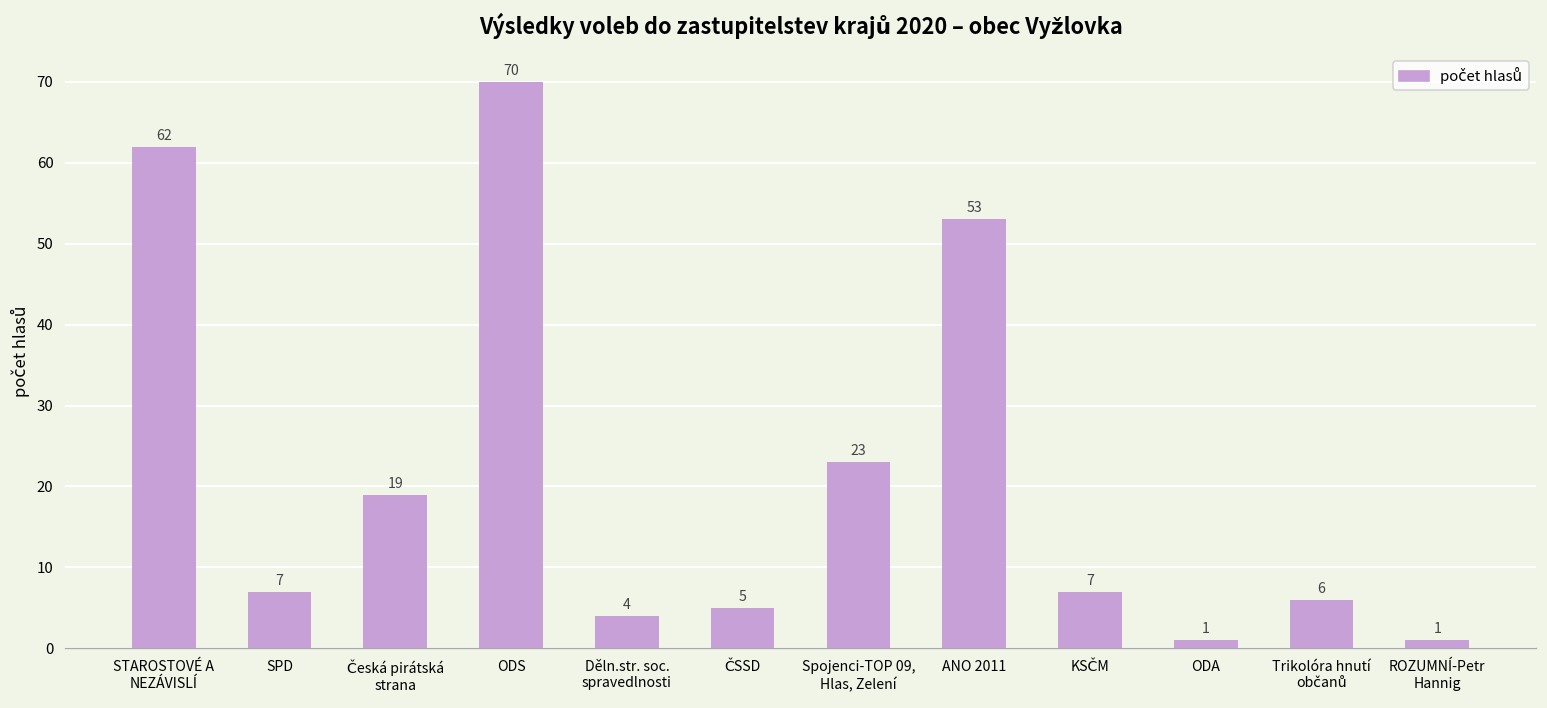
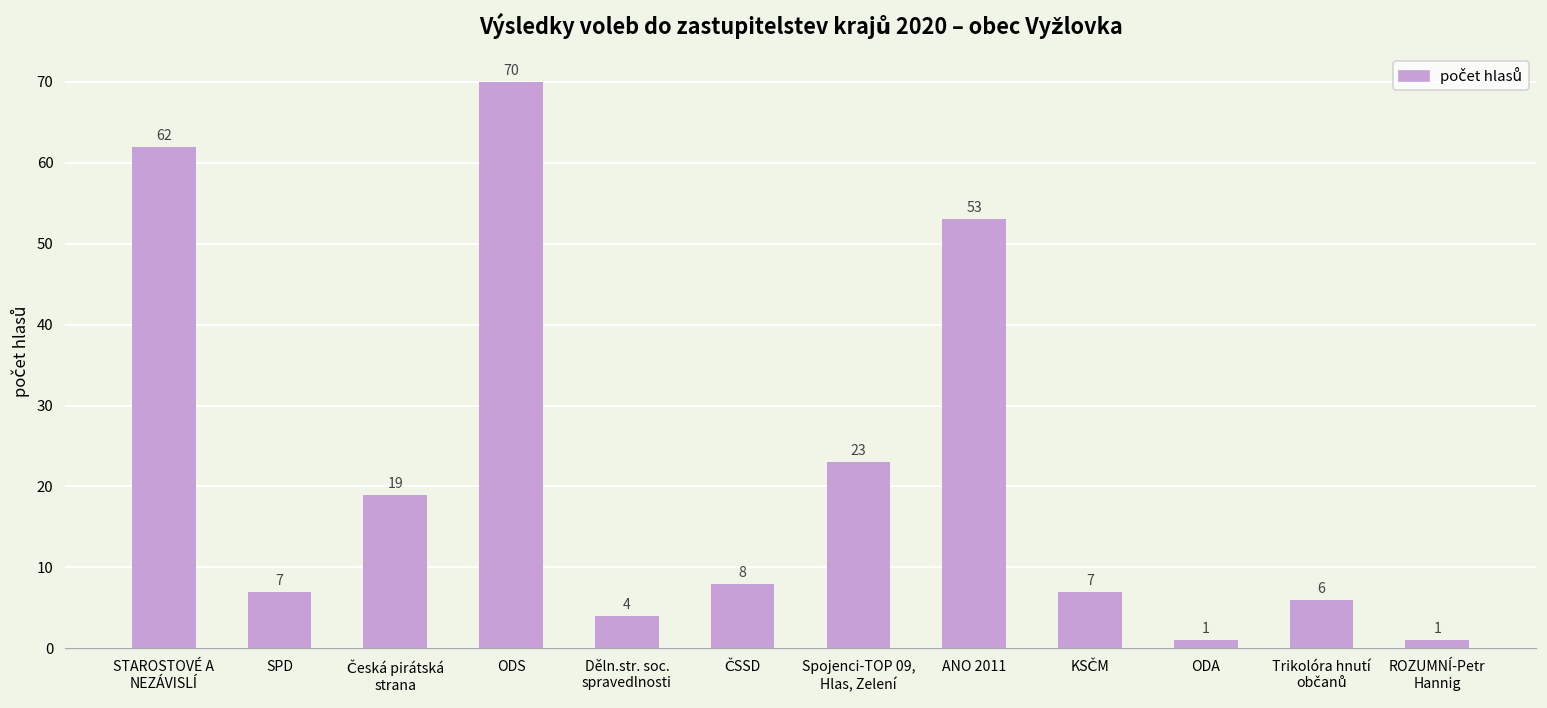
  {
    "STAROSTOVÉ A NEZÁVISLÍ": 62,
    "SPD": 7,
    "Česká pirátská strana": 19,
    "ODS": 70,
    "Děln.str. soc. spravedlnosti": 4,
-   "ČSSD": 5,
+   "ČSSD": 8,
    "Spojenci-TOP 09, Hlas, Zelení": 23,
    "ANO 2011": 53,
    "KSČM": 7,
    "ODA": 1,
    "Trikolóra hnutí občanů": 6,
    "ROZUMNÍ-Petr Hannig": 1
  }
